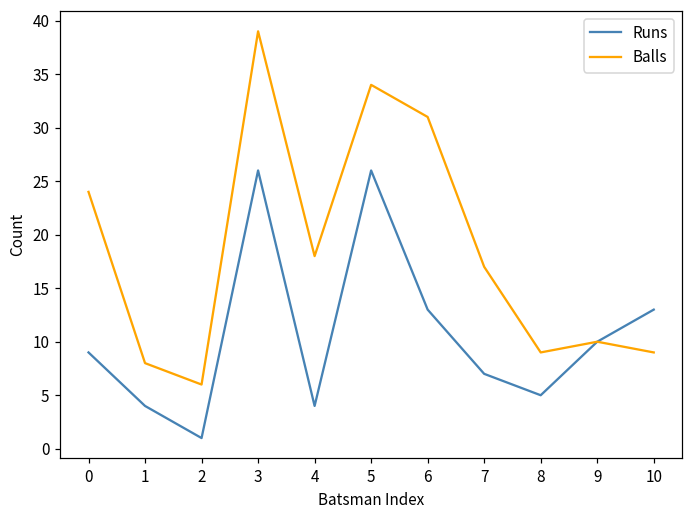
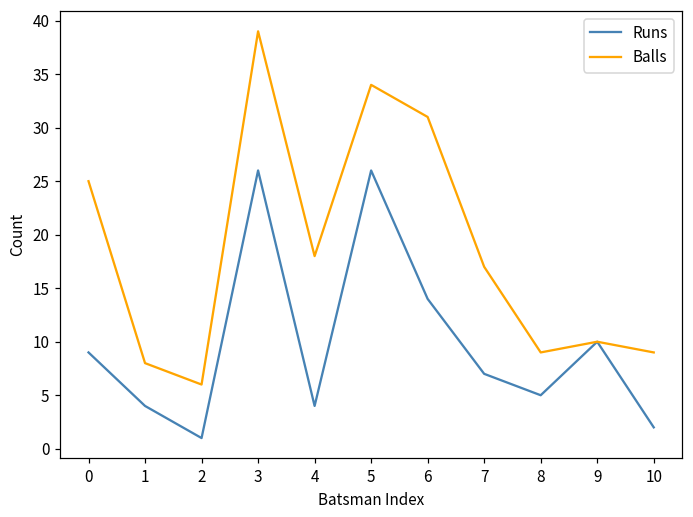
  {
    "Runs": {
      "0": 9,
      "1": 4,
      "2": 1,
      "3": 26,
      "4": 4,
      "5": 26,
-     "6": 13,
+     "6": 14,
      "7": 7,
      "8": 5,
-     "10": 13
+     "10": 2
    },
    "Balls": {
-     "0": 24,
+     "0": 25,
      "1": 8,
      "2": 6,
      "3": 39,
      "4": 18,
      "5": 34,
      "6": 31,
      "7": 17,
      "8": 9,
      "10": 9
    }
  }
